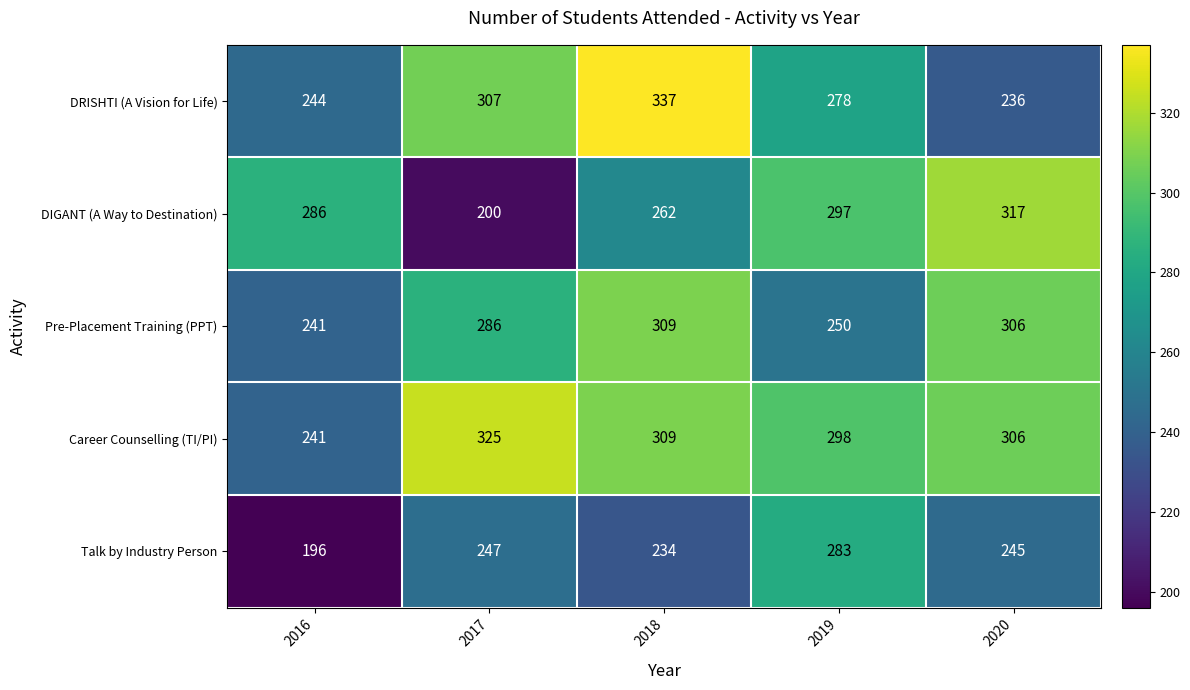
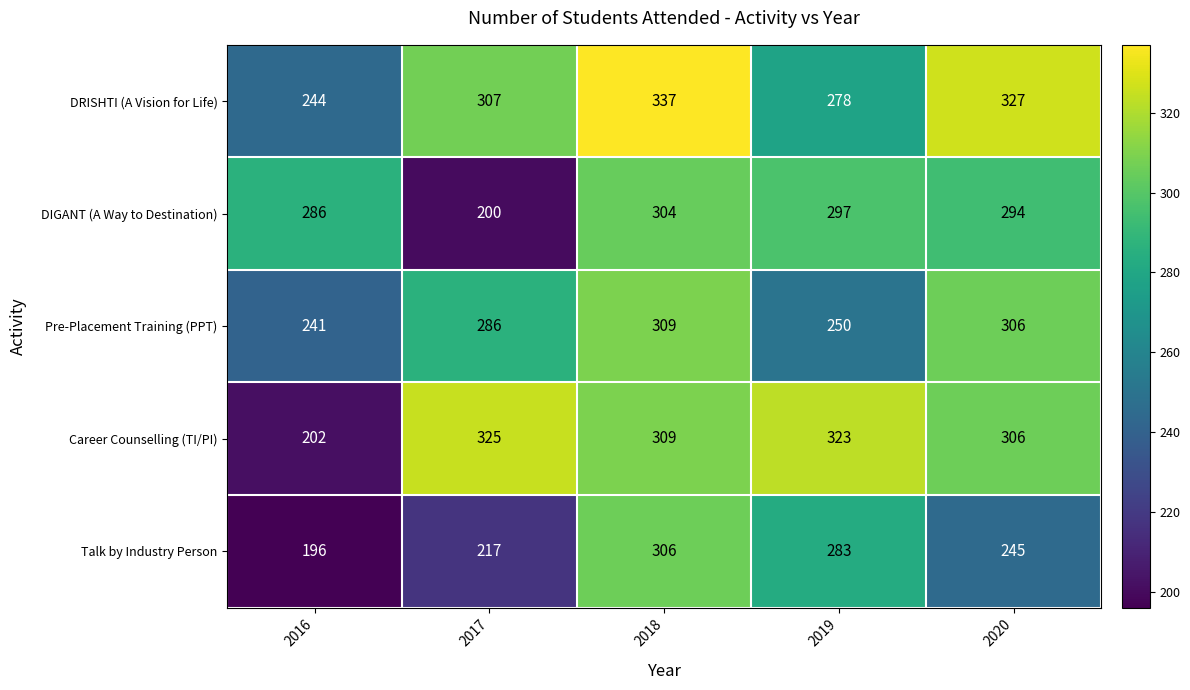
  {
    "DRISHTI (A Vision for Life)": {
      "2016": 244,
      "2017": 307,
      "2018": 337,
      "2019": 278,
-     "2020": 236
+     "2020": 327
    },
    "DIGANT (A Way to Destination)": {
      "2016": 286,
      "2017": 200,
-     "2018": 262,
+     "2018": 304,
      "2019": 297,
-     "2020": 317
+     "2020": 294
    },
    "Pre-Placement Training (PPT)": {
      "2016": 241,
      "2017": 286,
      "2018": 309,
      "2019": 250,
      "2020": 306
    },
    "Career Counselling (TI/PI)": {
-     "2016": 241,
+     "2016": 202,
      "2017": 325,
      "2018": 309,
-     "2019": 298,
+     "2019": 323,
      "2020": 306
    },
    "Talk by Industry Person": {
      "2016": 196,
-     "2017": 247,
-     "2018": 234,
+     "2017": 217,
+     "2018": 306,
      "2019": 283,
      "2020": 245
    }
  }
